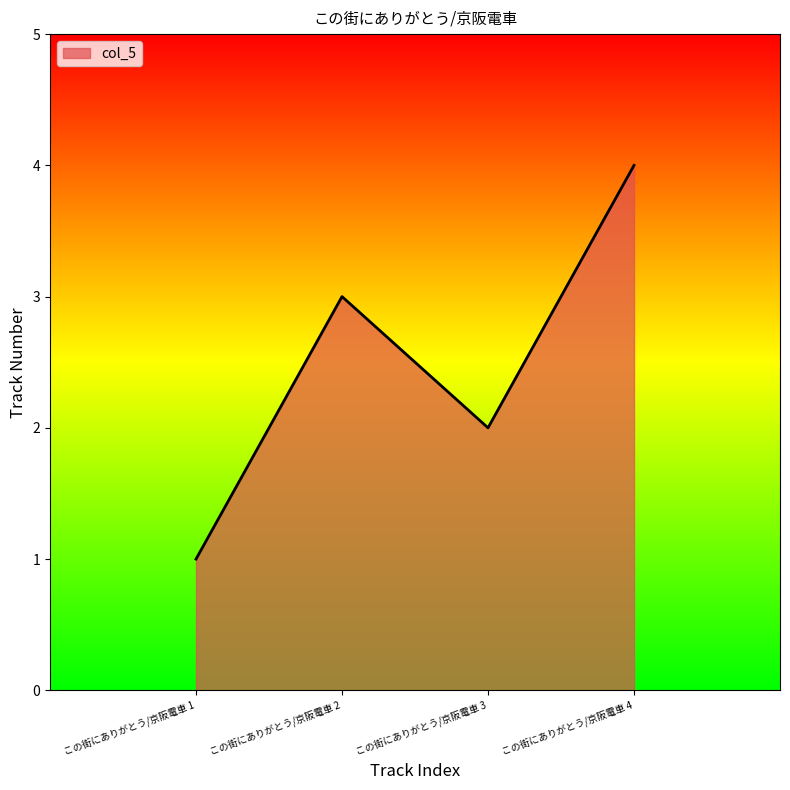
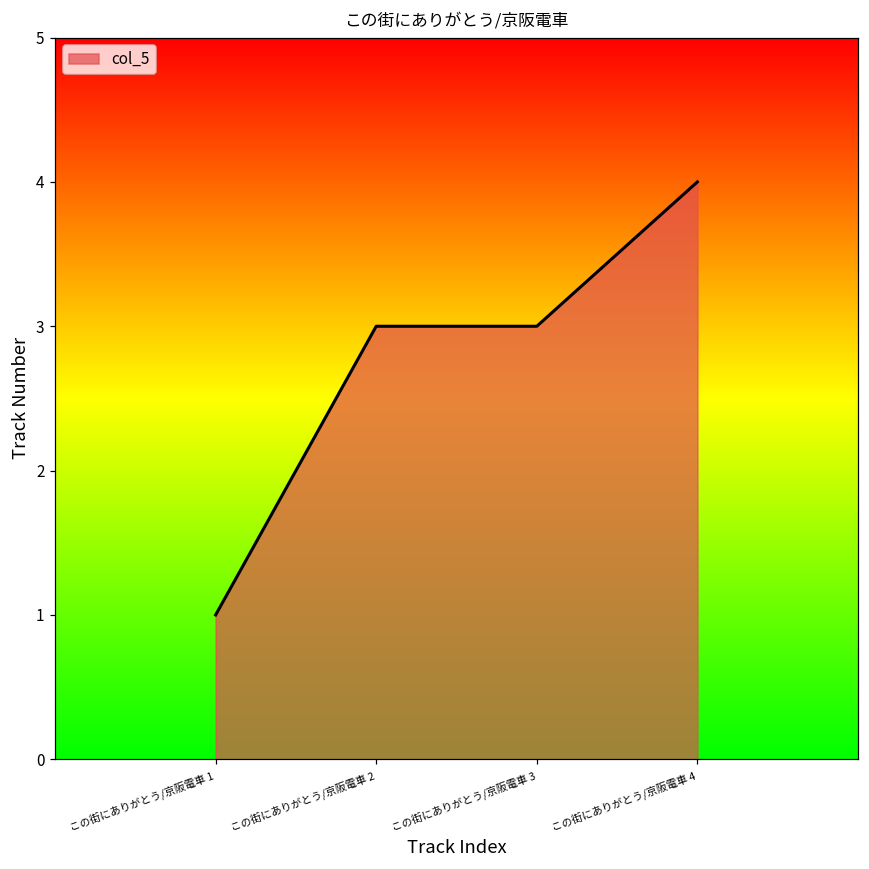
  {
    "この街にありがとう/京阪電車 1": 1,
    "この街にありがとう/京阪電車 2": 3,
-   "この街にありがとう/京阪電車 3": 2,
+   "この街にありがとう/京阪電車 3": 3,
    "この街にありがとう/京阪電車 4": 4
  }
